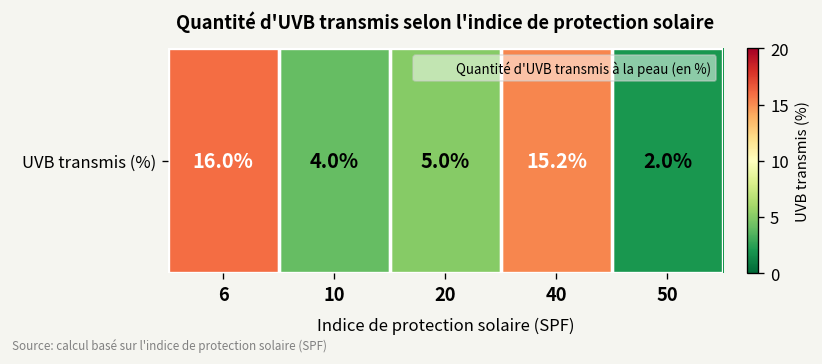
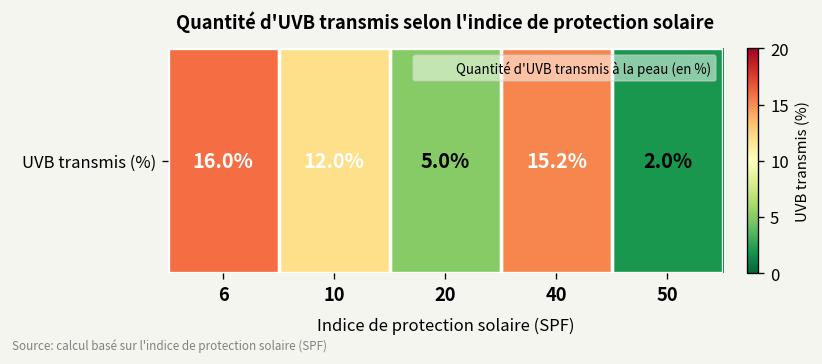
  {
    "UVB transmis (%)": {
      "6": "16.0%",
-     "10": "4.0%",
+     "10": "12.0%",
      "20": "5.0%",
      "40": "15.2%",
      "50": "2.0%"
    }
  }
